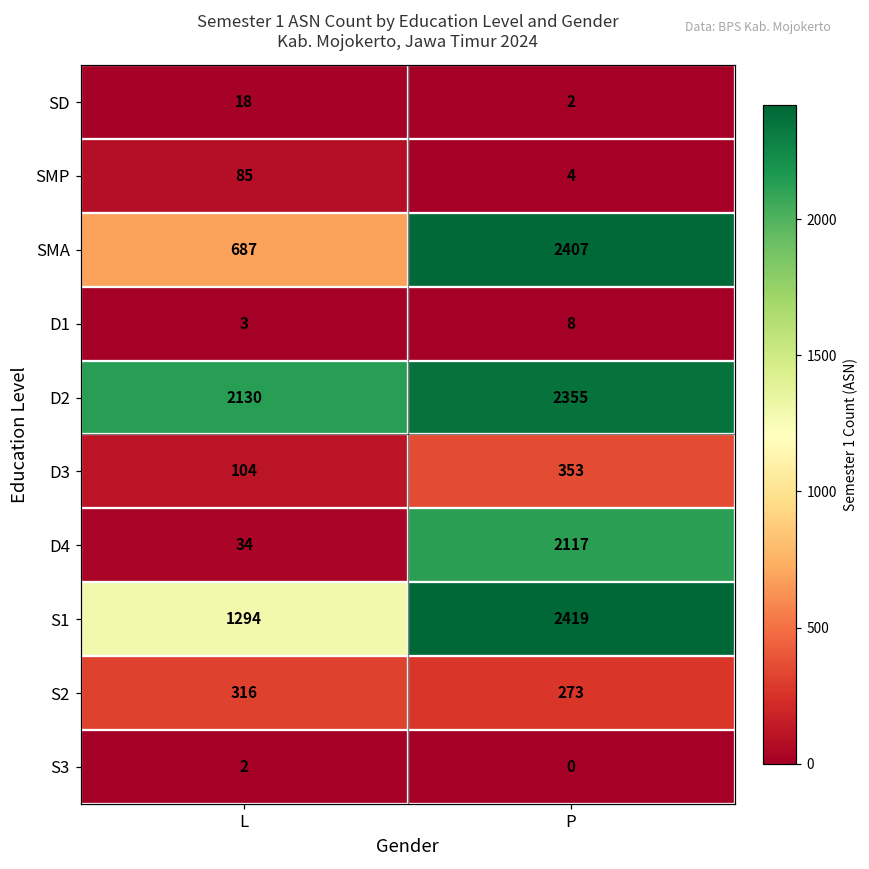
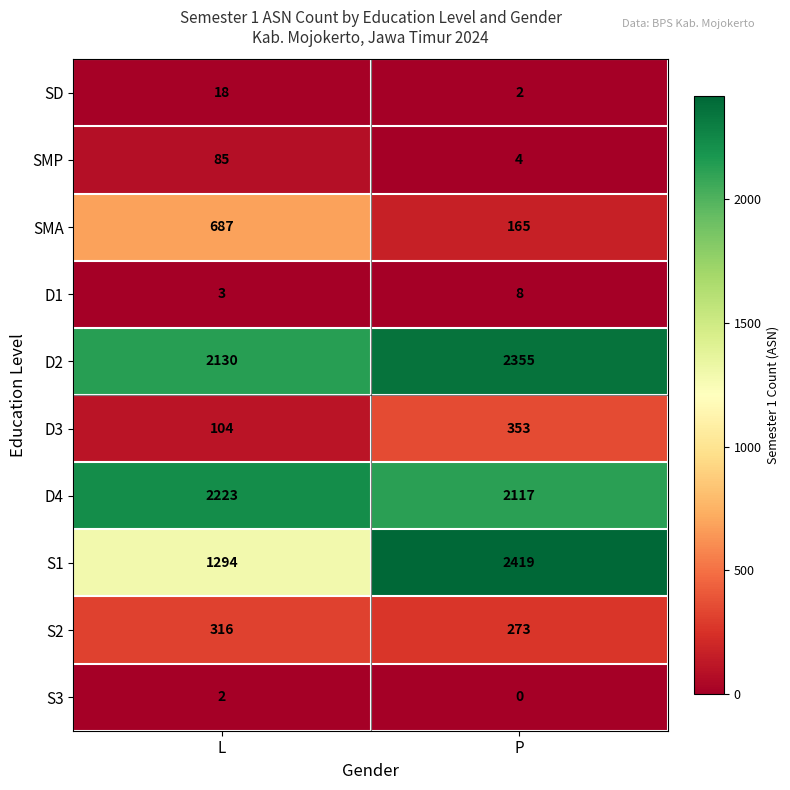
  {
    "SD": {
      "L": 18,
      "P": 2
    },
    "SMP": {
      "L": 85,
      "P": 4
    },
    "SMA": {
      "L": 687,
-     "P": 2407
+     "P": 165
    },
    "D1": {
      "L": 3,
      "P": 8
    },
    "D2": {
      "L": 2130,
      "P": 2355
    },
    "D3": {
      "L": 104,
      "P": 353
    },
    "D4": {
-     "L": 34,
+     "L": 2223,
      "P": 2117
    },
    "S1": {
      "L": 1294,
      "P": 2419
    },
    "S2": {
      "L": 316,
      "P": 273
    },
    "S3": {
      "L": 2,
      "P": 0
    }
  }
